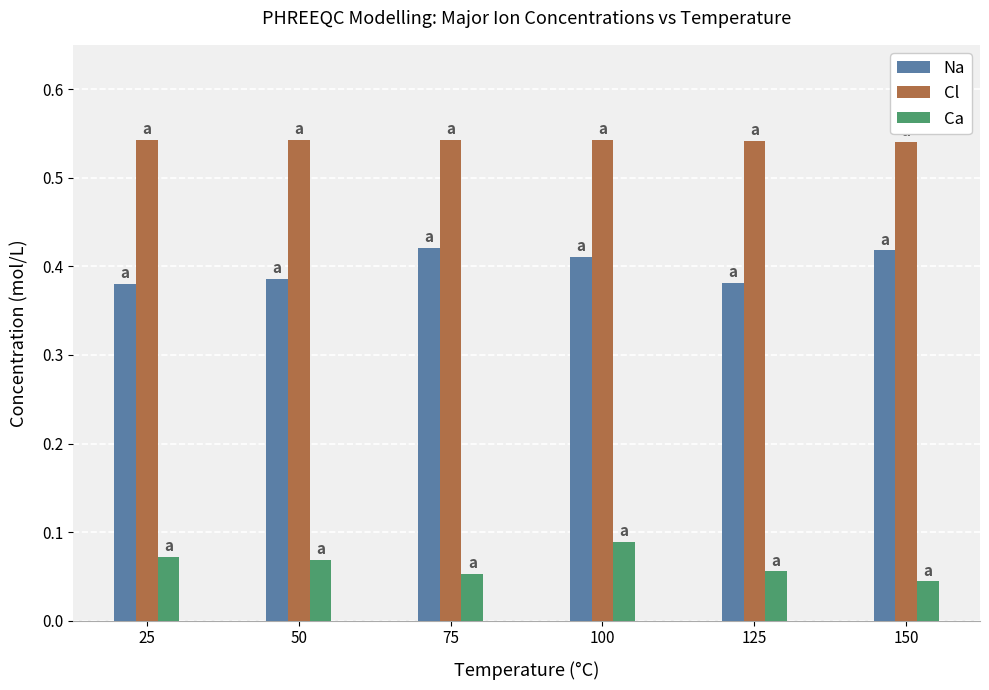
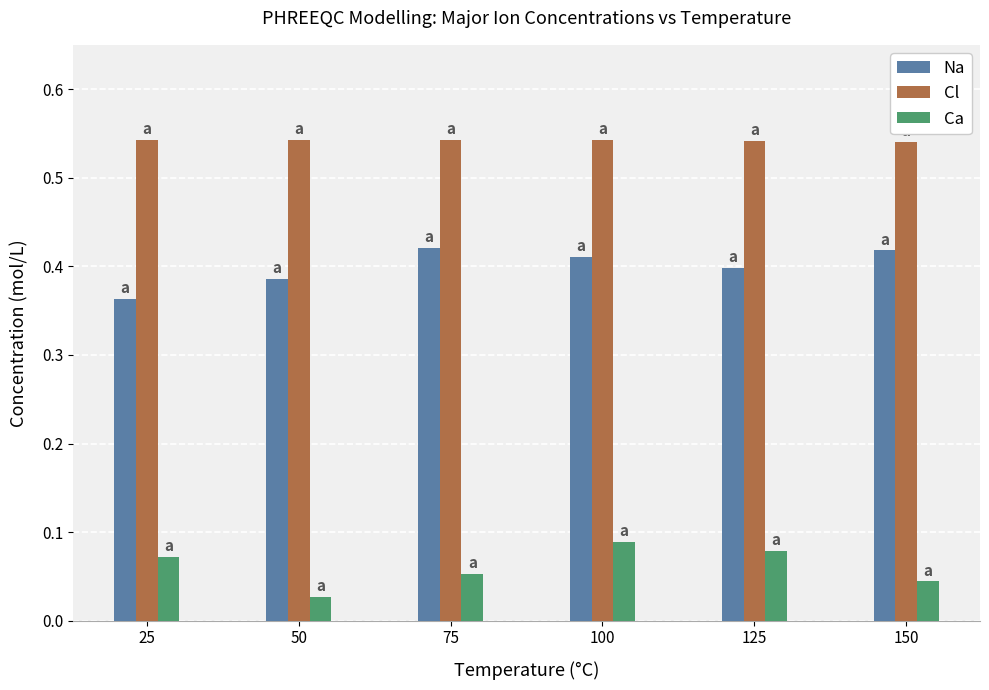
  {
    "Na": {
-     "25": 0.38,
+     "25": 0.36,
      "50": 0.39,
      "75": 0.42,
      "100": 0.41,
-     "125": 0.38,
+     "125": 0.40,
      "150": 0.42
    },
    "Cl": {
      "25": 0.54,
      "50": 0.54,
      "75": 0.54,
      "100": 0.54,
      "125": 0.54,
      "150": 0.54
    },
    "Ca": {
      "25": 0.07,
-     "50": 0.07,
+     "50": 0.03,
      "75": 0.05,
      "100": 0.09,
-     "125": 0.06,
+     "125": 0.08,
      "150": 0.04
    }
  }
